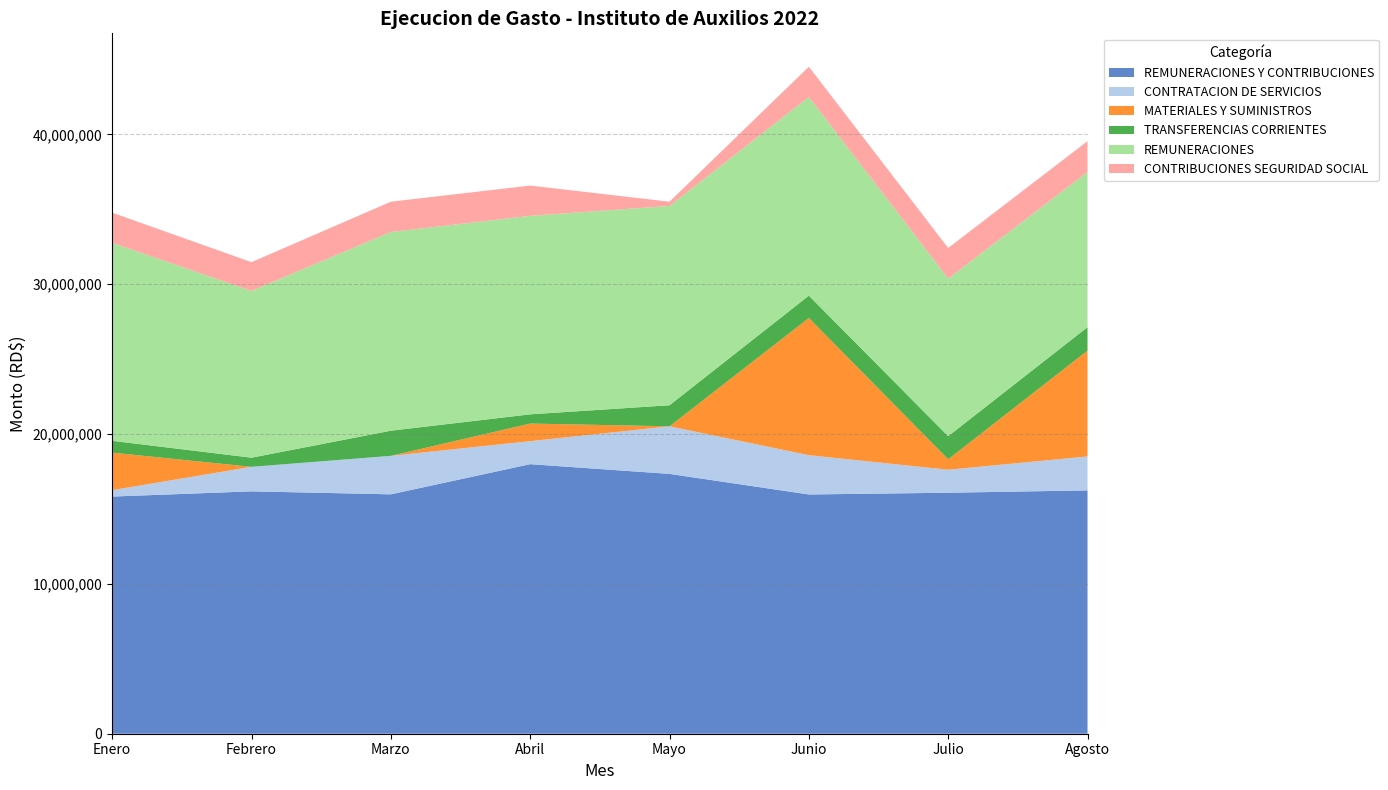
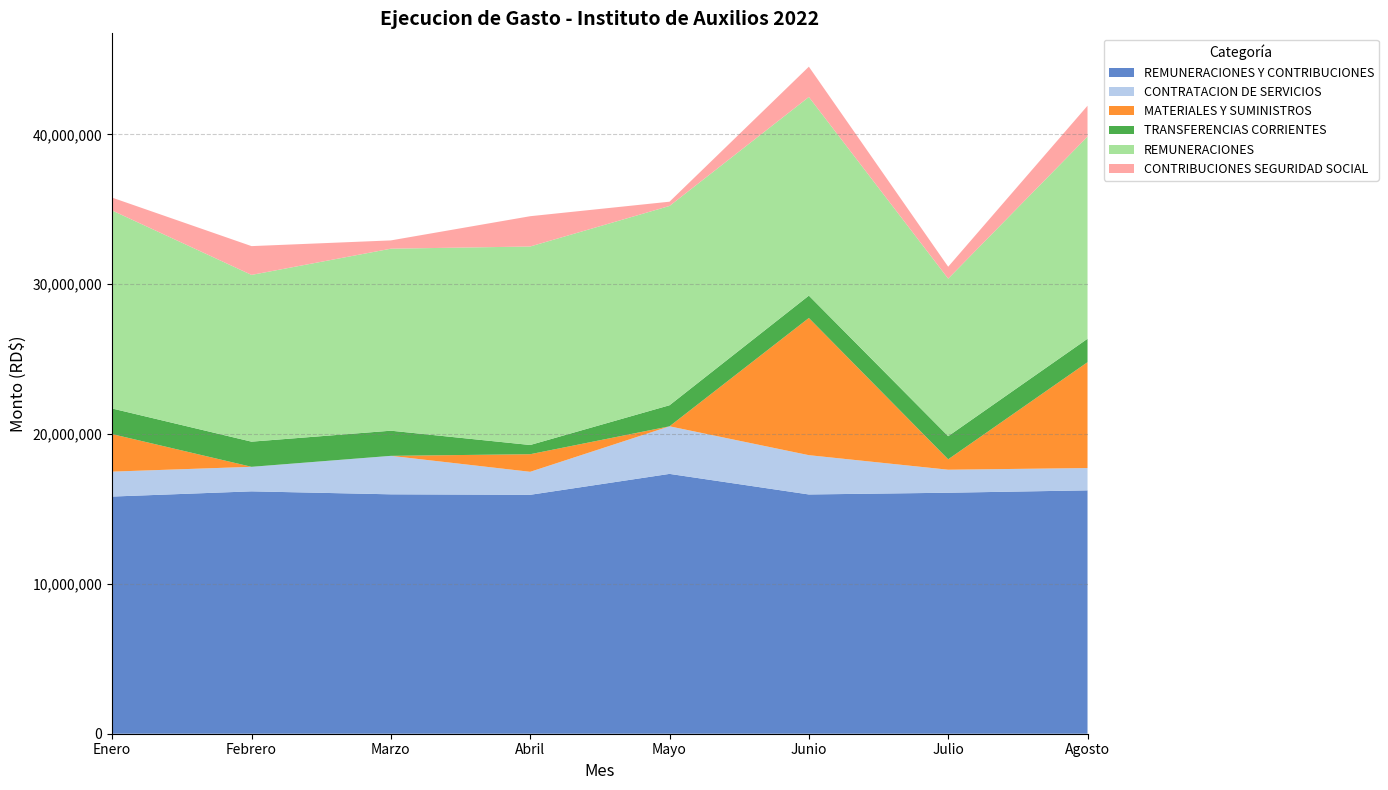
  {
    "REMUNERACIONES Y CONTRIBUCIONES": {
      "Enero": "15,800,000",
      "Febrero": "16,200,000",
      "Marzo": "16,000,000",
-     "Abril": "18,000,000",
+     "Abril": "15,900,000",
      "Mayo": "17,300,000",
      "Junio": "16,000,000",
      "Julio": "16,100,000",
      "Agosto": "16,200,000"
    },
    "CONTRATACION DE SERVICIOS": {
-     "Enero": "400,000",
+     "Enero": "1,700,000",
      "Abril": "1,500,000",
      "Junio": "2,600,000",
      "Julio": "1,500,000",
-     "Agosto": "2,300,000"
+     "Agosto": "1,500,000"
    },
    "MATERIALES Y SUMINISTROS": {
      "Enero": "2,500,000",
      "Abril": "1,200,000",
      "Junio": "9,200,000",
      "Julio": "700,000",
      "Agosto": "7,100,000"
    },
    "TRANSFERENCIAS CORRIENTES": {
-     "Enero": "800,000",
-     "Febrero": "600,000",
+     "Enero": "1,700,000",
+     "Febrero": "1,700,000",
      "Marzo": "1,700,000",
      "Abril": "600,000",
      "Mayo": "1,400,000",
      "Junio": "1,500,000",
      "Julio": "1,500,000",
      "Agosto": "1,600,000"
    },
    "REMUNERACIONES": {
      "Enero": "13,200,000",
      "Febrero": "11,100,000",
-     "Marzo": "13,300,000",
+     "Marzo": "12,100,000",
      "Abril": "13,200,000",
      "Mayo": "13,300,000",
      "Junio": "13,300,000",
      "Julio": "10,500,000",
-     "Agosto": "10,400,000"
+     "Agosto": "13,500,000"
    },
    "CONTRIBUCIONES SEGURIDAD SOCIAL": {
-     "Enero": "2,000,000",
+     "Enero": "900,000",
      "Febrero": "1,900,000",
-     "Marzo": "2,000,000",
+     "Marzo": "600,000",
      "Abril": "2,000,000",
      "Mayo": "300,000",
      "Junio": "2,000,000",
-     "Julio": "2,000,000",
+     "Julio": "800,000",
      "Agosto": "2,100,000"
    }
  }
